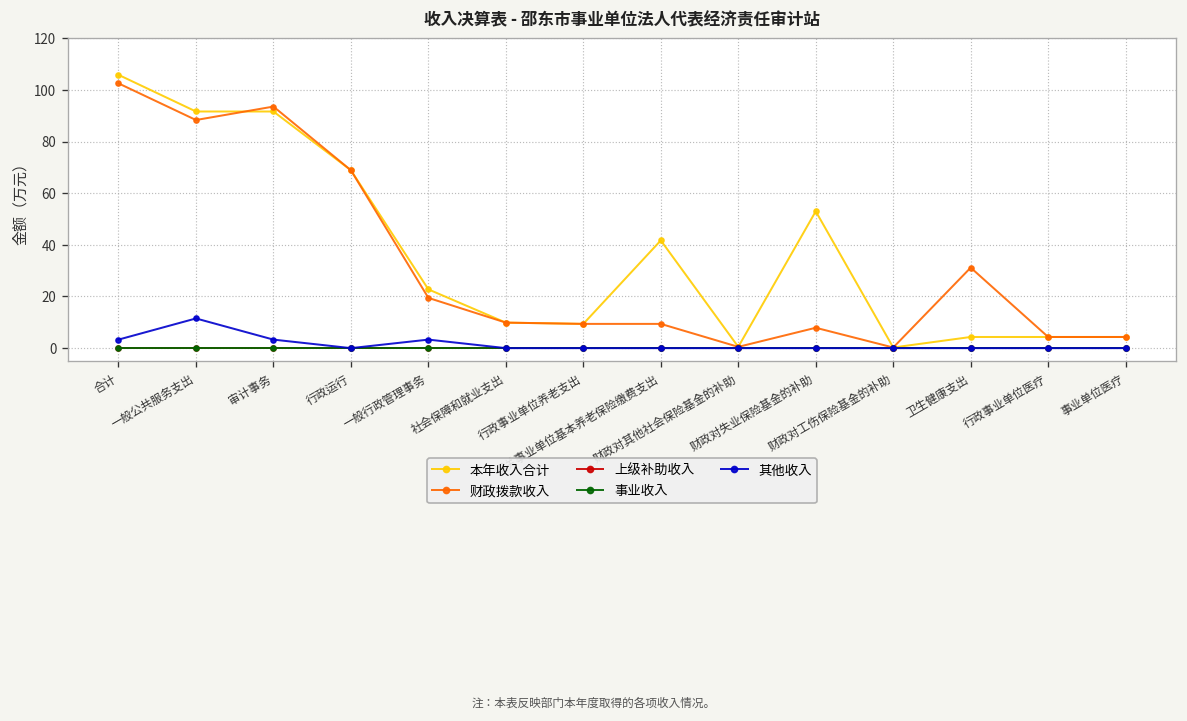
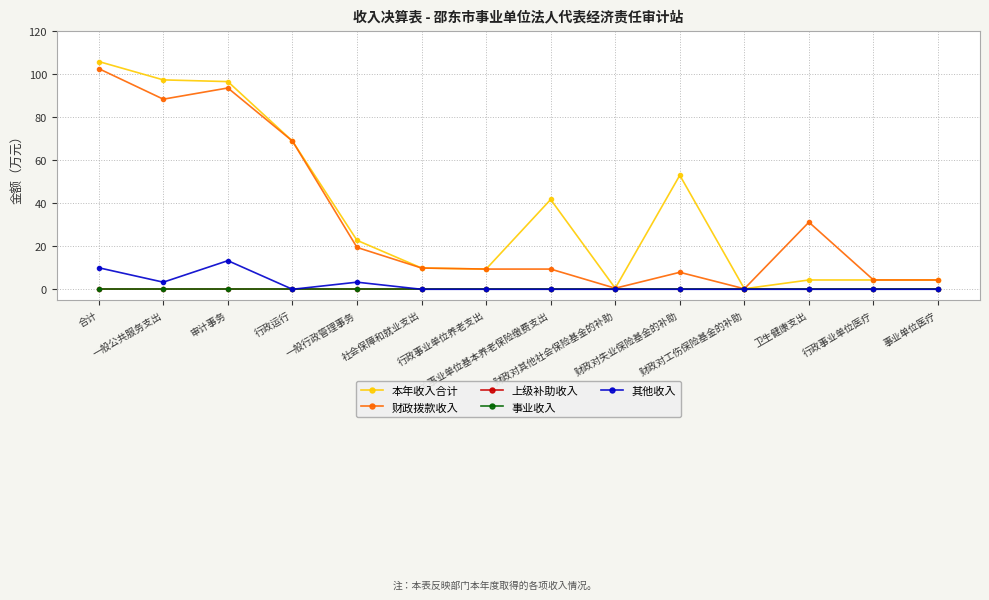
  {
    "本年收入合计": {
      "合计": 106,
-     "一般公共服务支出": 92,
-     "审计事务": 92,
+     "一般公共服务支出": 97,
+     "审计事务": 97,
      "一般行政管理事务": 23,
      "机关事业单位基本养老保险缴费支出": 42,
      "财政对失业保险基金的补助": 53,
      "卫生健康支出": 4
    },
    "财政拨款收入": {
      "合计": 103,
      "一般公共服务支出": 88,
      "审计事务": 94,
      "一般行政管理事务": 19,
      "机关事业单位基本养老保险缴费支出": 9,
      "财政对失业保险基金的补助": 8,
      "卫生健康支出": 31
    },
    "事业收入": {
      "合计": 0,
      "一般公共服务支出": 0,
      "审计事务": 0,
      "一般行政管理事务": 0
    },
    "其他收入": {
-     "合计": 3,
-     "一般公共服务支出": 12,
-     "审计事务": 3,
+     "合计": 10,
+     "一般公共服务支出": 3,
+     "审计事务": 13,
      "一般行政管理事务": 3
    }
  }
